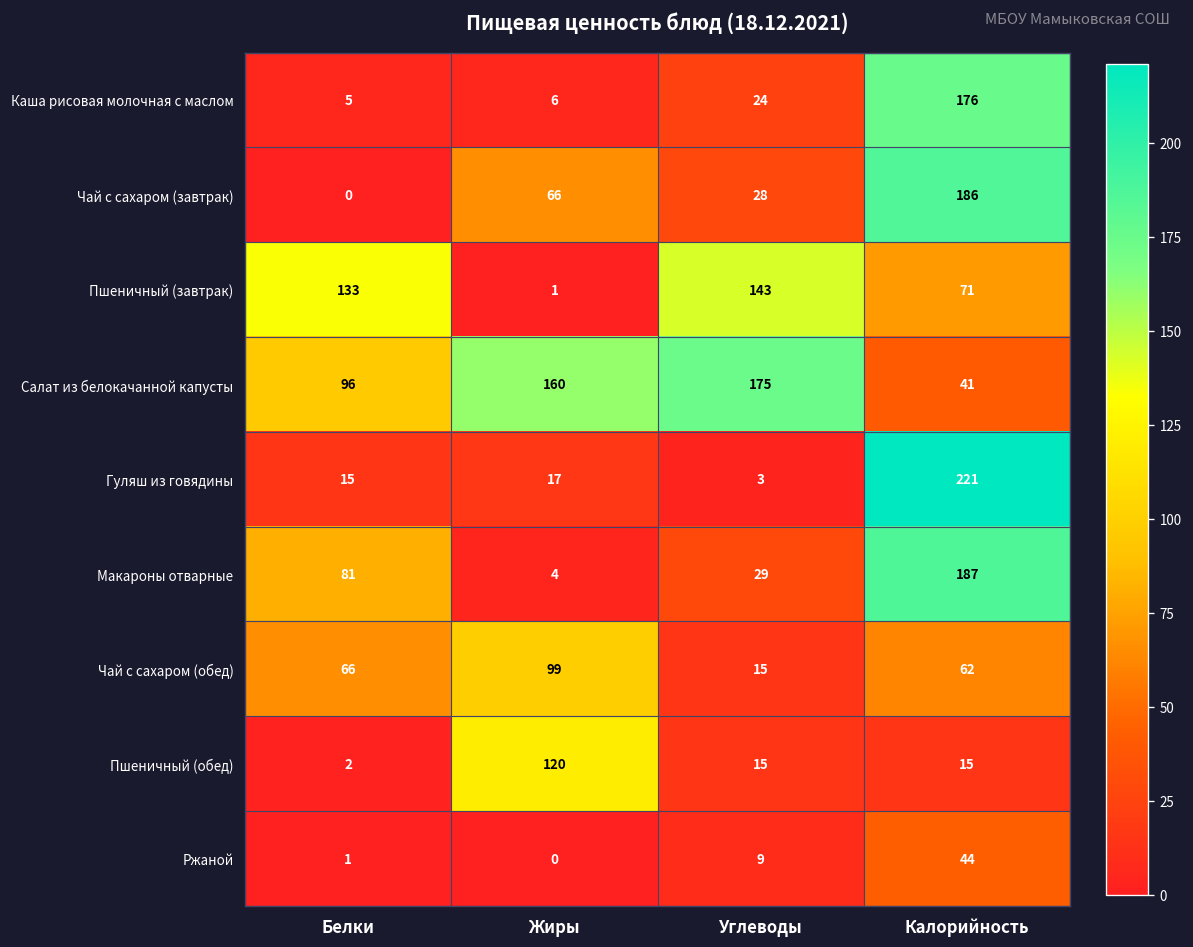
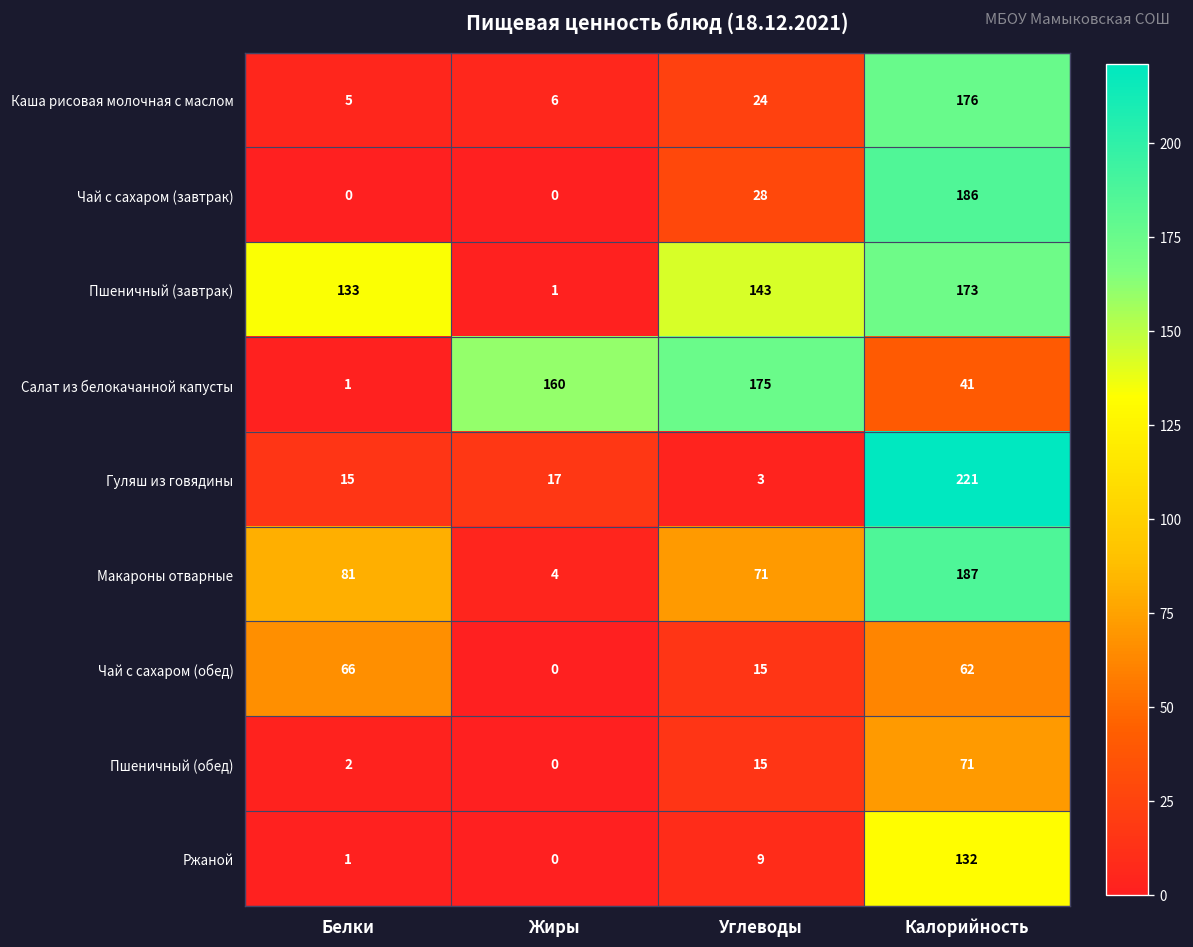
  {
    "Каша рисовая молочная с маслом": {
      "Белки": 5,
      "Жиры": 6,
      "Углеводы": 24,
      "Калорийность": 176
    },
    "Чай с сахаром (завтрак)": {
      "Белки": 0,
-     "Жиры": 66,
+     "Жиры": 0,
      "Углеводы": 28,
      "Калорийность": 186
    },
    "Пшеничный (завтрак)": {
      "Белки": 133,
      "Жиры": 1,
      "Углеводы": 143,
-     "Калорийность": 71
+     "Калорийность": 173
    },
    "Салат из белокачанной капусты": {
-     "Белки": 96,
+     "Белки": 1,
      "Жиры": 160,
      "Углеводы": 175,
      "Калорийность": 41
    },
    "Гуляш из говядины": {
      "Белки": 15,
      "Жиры": 17,
      "Углеводы": 3,
      "Калорийность": 221
    },
    "Макароны отварные": {
      "Белки": 81,
      "Жиры": 4,
-     "Углеводы": 29,
+     "Углеводы": 71,
      "Калорийность": 187
    },
    "Чай с сахаром (обед)": {
      "Белки": 66,
-     "Жиры": 99,
+     "Жиры": 0,
      "Углеводы": 15,
      "Калорийность": 62
    },
    "Пшеничный (обед)": {
      "Белки": 2,
-     "Жиры": 120,
+     "Жиры": 0,
      "Углеводы": 15,
-     "Калорийность": 15
+     "Калорийность": 71
    },
    "Ржаной": {
      "Белки": 1,
      "Жиры": 0,
      "Углеводы": 9,
-     "Калорийность": 44
+     "Калорийность": 132
    }
  }
